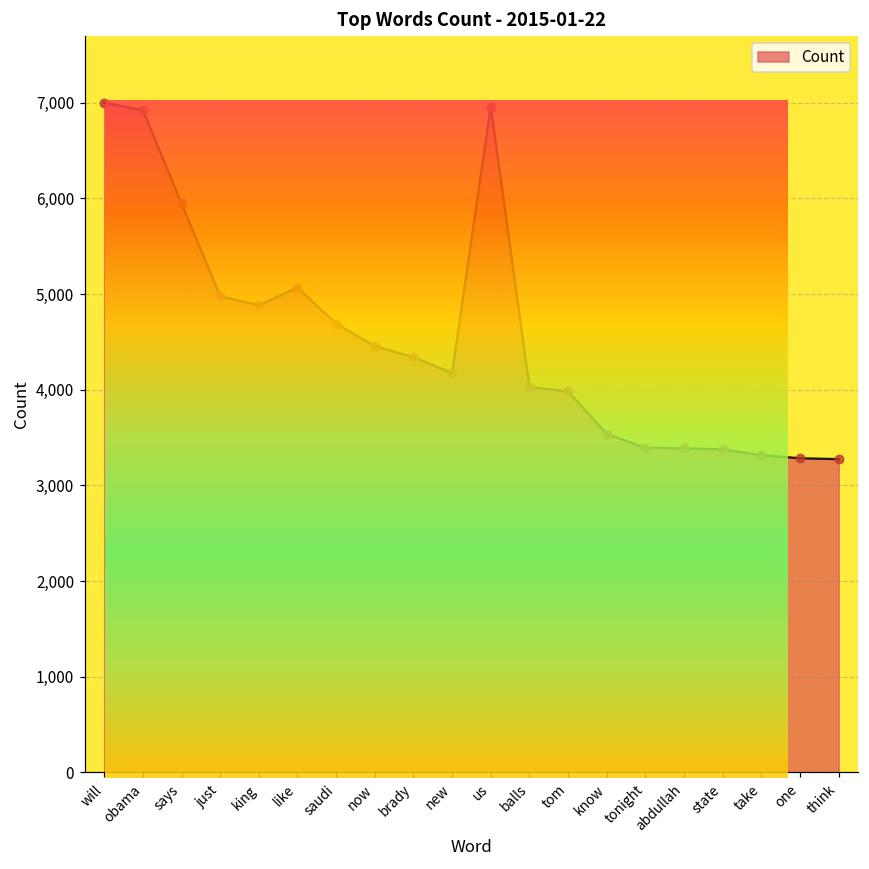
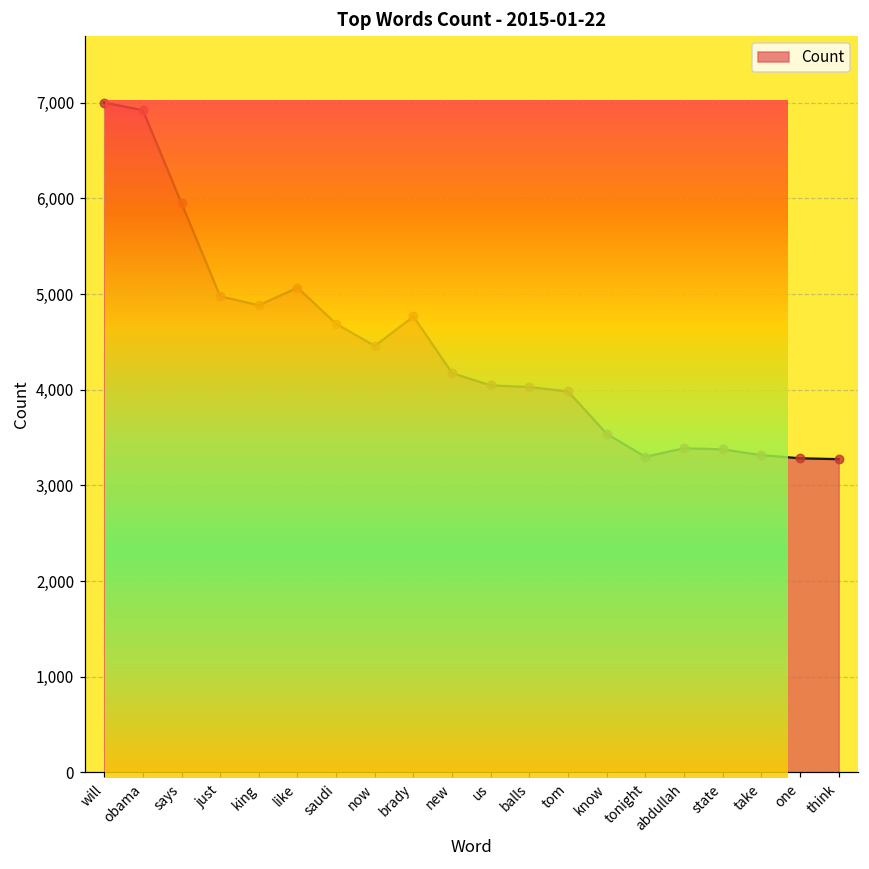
  {
    "will": "7,000",
    "obama": "6,900",
    "says": "5,900",
    "just": "5,000",
    "king": "4,900",
    "like": "5,100",
    "saudi": "4,700",
    "now": "4,500",
-   "brady": "4,300",
+   "brady": "4,800",
    "new": "4,200",
-   "us": "7,000",
+   "us": "4,000",
    "balls": "4,000",
    "tom": "4,000",
    "know": "3,500",
-   "tonight": "3,400",
+   "tonight": "3,300",
    "abdullah": "3,400",
    "state": "3,400",
    "take": "3,300",
    "one": "3,300",
    "think": "3,300"
  }
